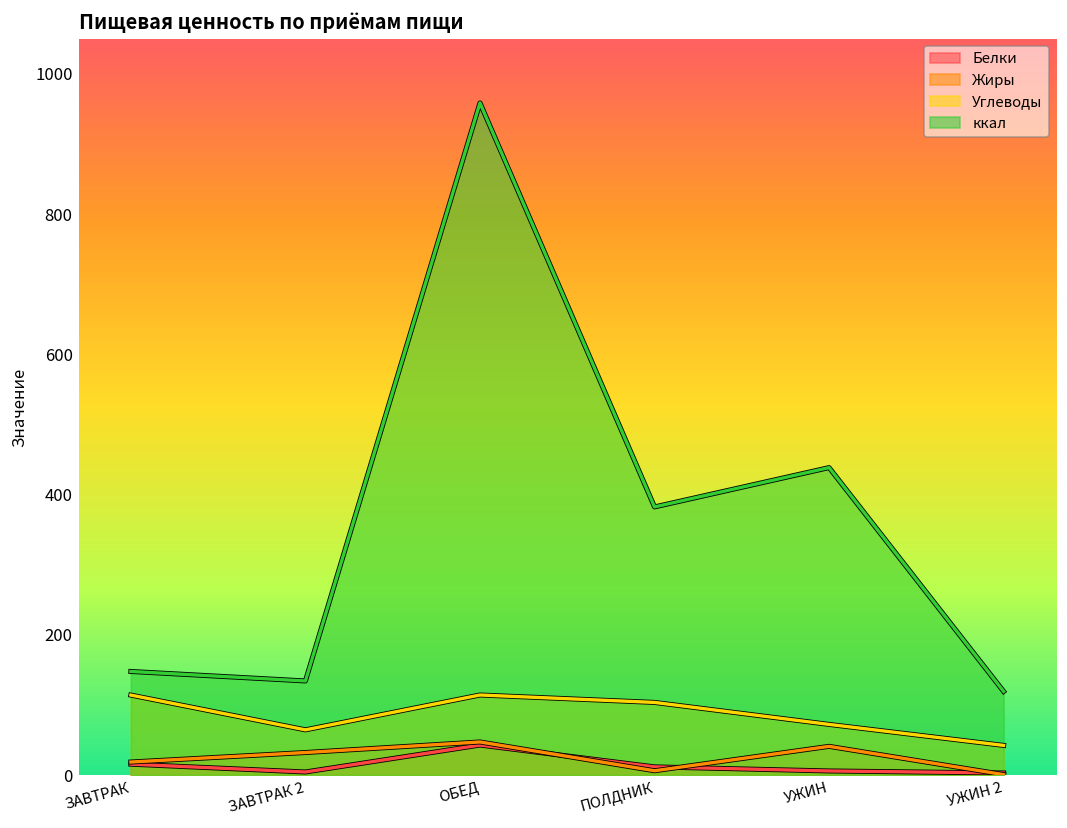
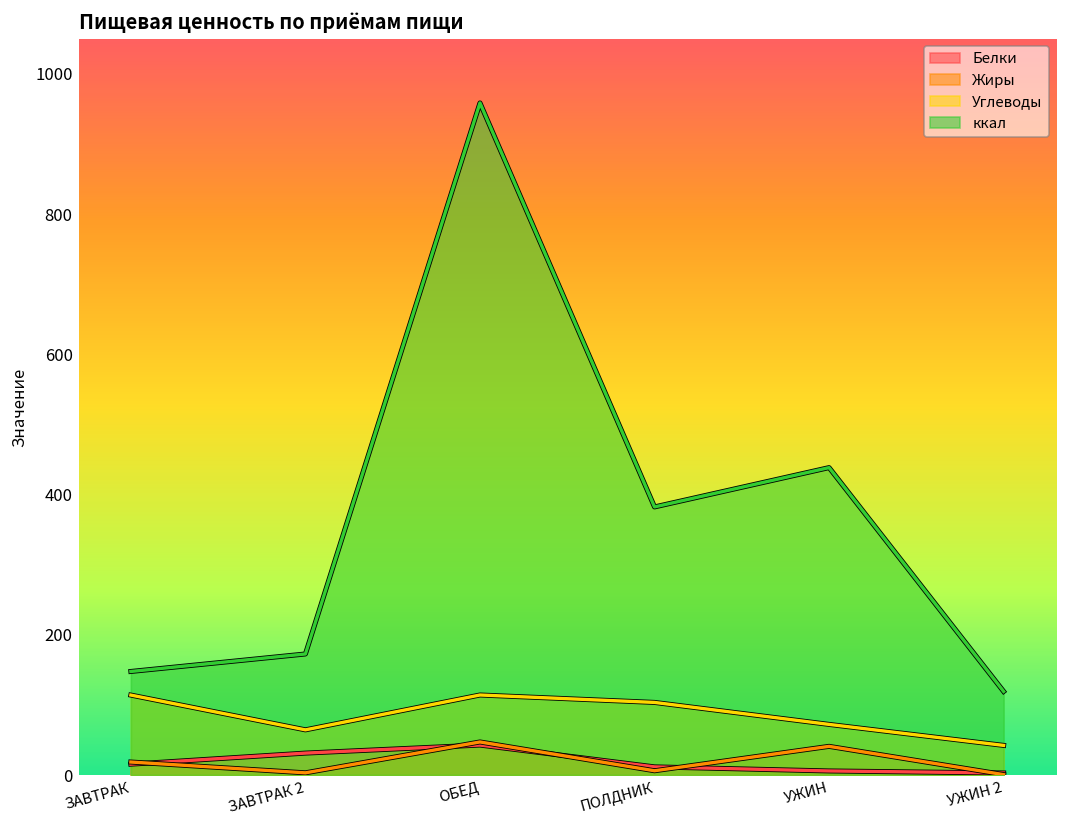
  {
    "Белки": {
-     "ЗАВТРАК 2": 0,
+     "ЗАВТРАК 2": 30,
      "ОБЕД": 40,
      "ПОЛДНИК": 10,
      "УЖИН": 10
    },
    "Жиры": {
-     "ЗАВТРАК 2": 30,
+     "ЗАВТРАК 2": 0,
      "ОБЕД": 50,
      "ПОЛДНИК": 10,
      "УЖИН": 40
    },
    "Углеводы": {
      "ЗАВТРАК": 110,
      "ЗАВТРАК 2": 60,
      "ОБЕД": 110,
      "ПОЛДНИК": 100,
      "УЖИН": 70,
      "УЖИН 2": 40
    },
    "ккал": {
      "ЗАВТРАК": 150,
-     "ЗАВТРАК 2": 130,
+     "ЗАВТРАК 2": 170,
      "ОБЕД": 960,
      "ПОЛДНИК": 380,
      "УЖИН": 440,
      "УЖИН 2": 120
    }
  }
